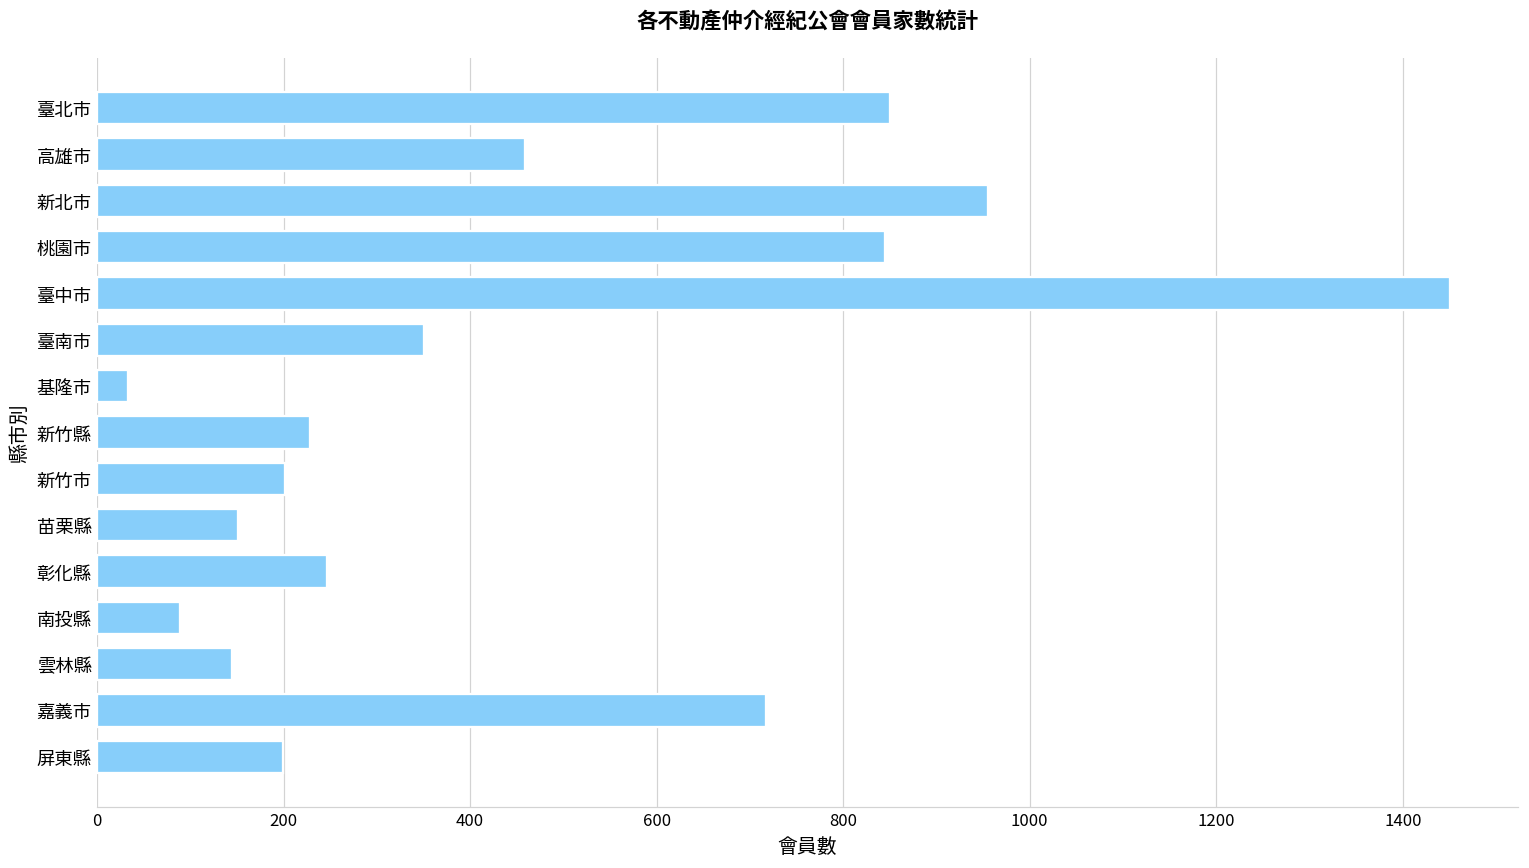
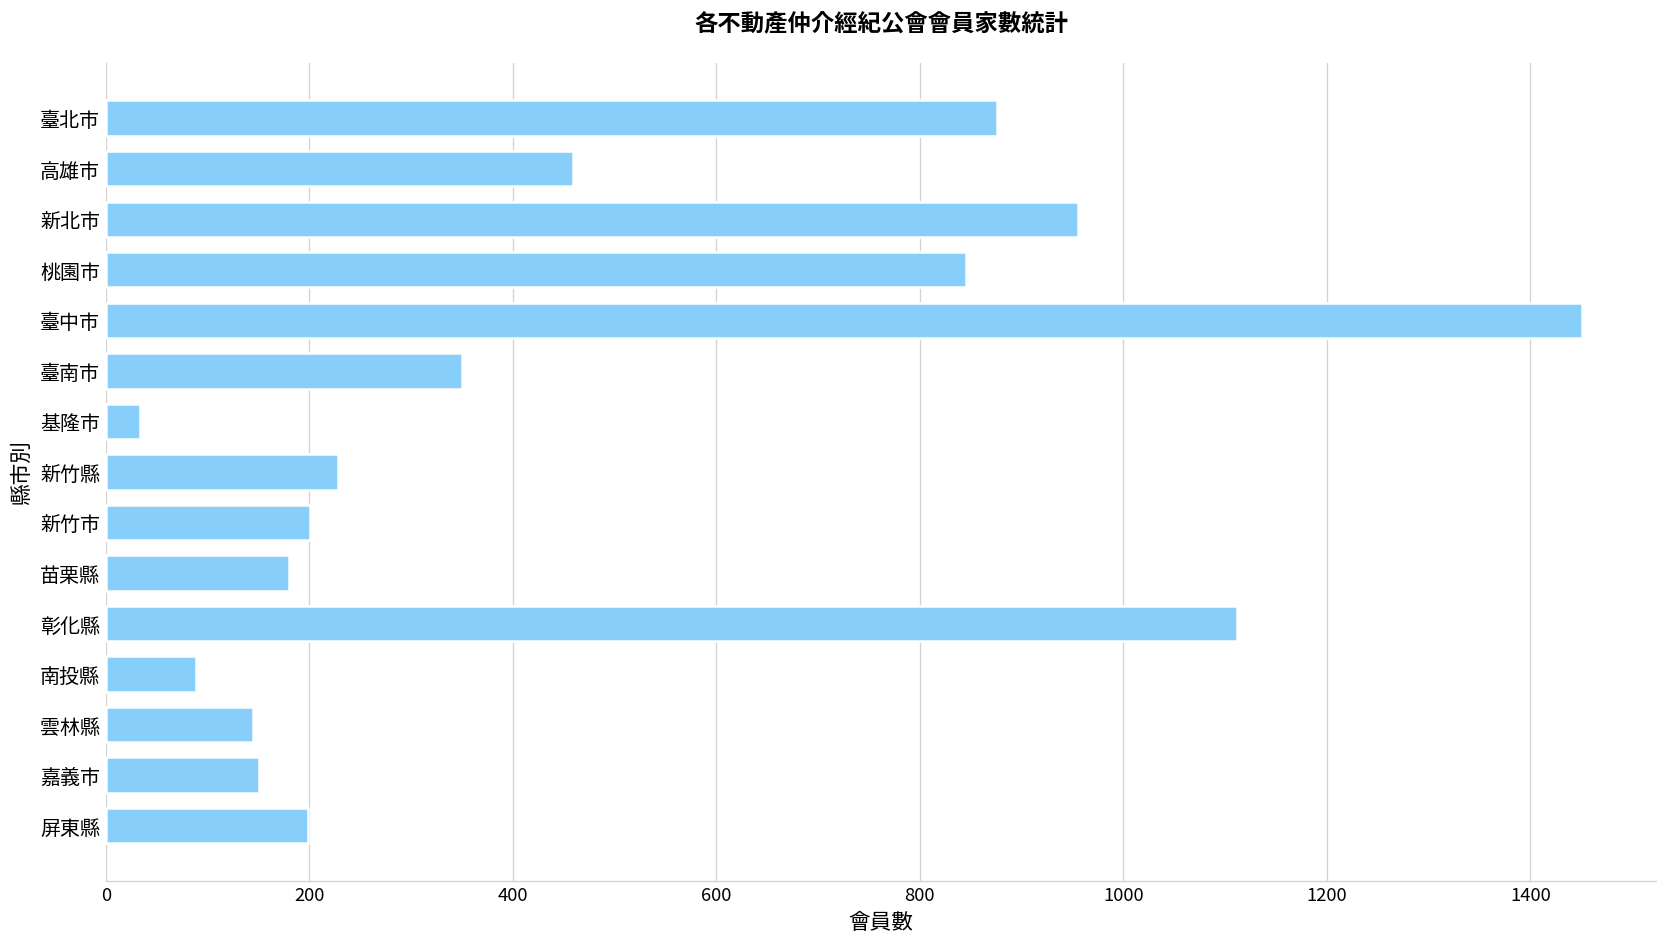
  {
-   "臺北市": 850,
+   "臺北市": 880,
    "高雄市": 460,
    "新北市": 960,
    "桃園市": 850,
    "臺中市": 1450,
    "臺南市": 350,
    "基隆市": 30,
    "新竹縣": 230,
    "新竹市": 200,
-   "苗栗縣": 150,
-   "彰化縣": 250,
+   "苗栗縣": 180,
+   "彰化縣": 1110,
    "南投縣": 90,
    "雲林縣": 150,
-   "嘉義市": 720,
+   "嘉義市": 150,
    "屏東縣": 200
  }
